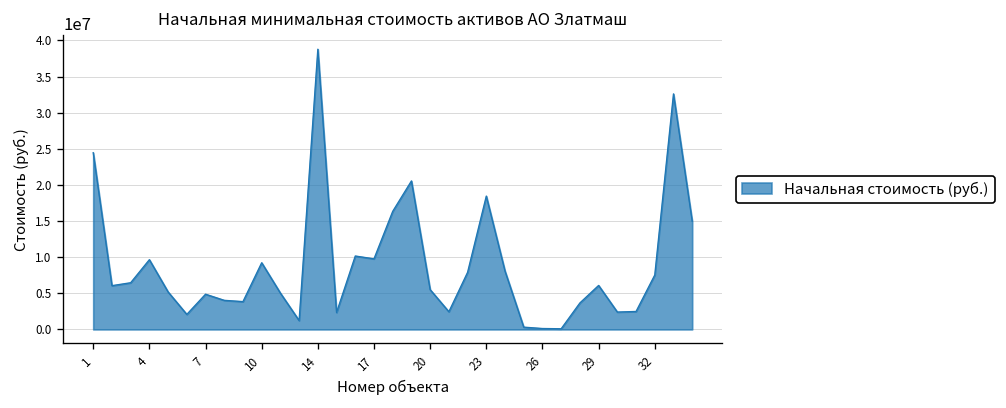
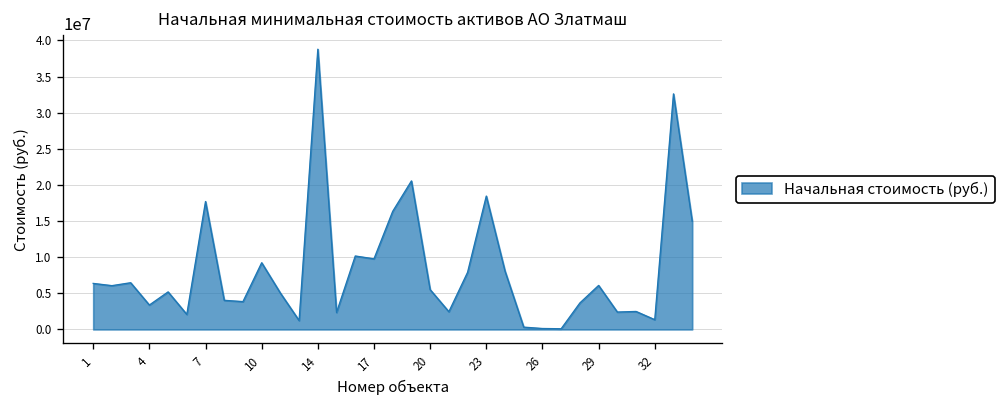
  {
-   "1": 24000000,
-   "4": 10000000,
-   "7": 5000000,
+   "1": 6000000,
+   "4": 3000000,
+   "7": 18000000,
    "10": 9000000,
    "14": 39000000,
    "17": 10000000,
    "20": 6000000,
    "23": 18000000,
    "26": 0,
    "29": 6000000,
-   "32": 8000000
+   "32": 1000000
  }
